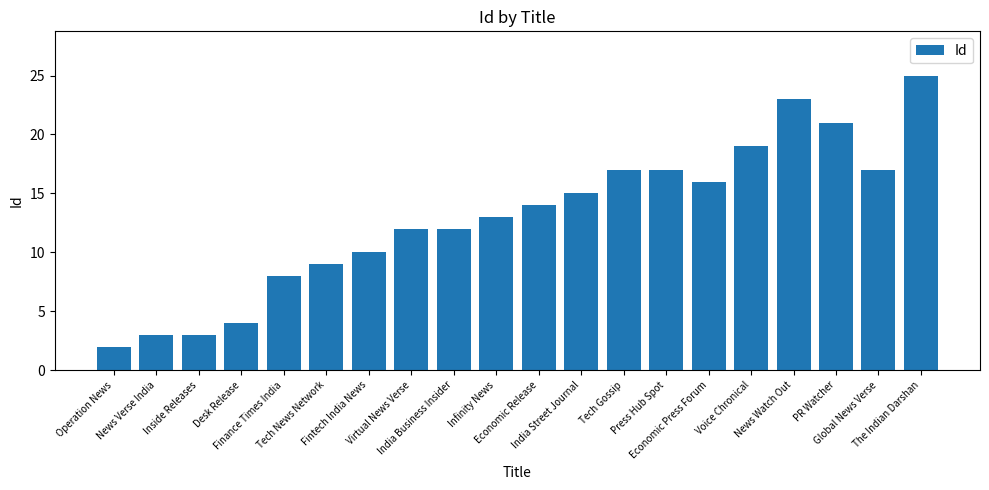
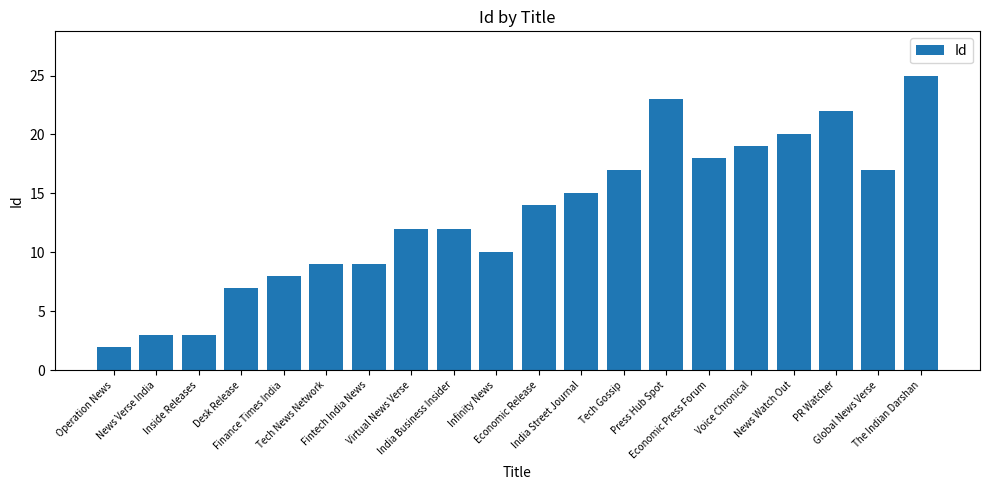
  {
    "Operation News": 2,
    "News Verse India": 3,
    "Inside Releases": 3,
-   "Desk Release": 4,
+   "Desk Release": 7,
    "Finance Times India": 8,
    "Tech News Network": 9,
-   "Fintech India News": 10,
+   "Fintech India News": 9,
    "Virtual News Verse": 12,
    "India Business Insider": 12,
-   "Infinity News": 13,
+   "Infinity News": 10,
    "Economic Release": 14,
    "India Street Journal": 15,
    "Tech Gossip": 17,
-   "Press Hub Spot": 17,
-   "Economic Press Forum": 16,
+   "Press Hub Spot": 23,
+   "Economic Press Forum": 18,
    "Voice Chronical": 19,
-   "News Watch Out": 23,
-   "PR Watcher": 21,
+   "News Watch Out": 20,
+   "PR Watcher": 22,
    "Global News Verse": 17,
    "The Indian Darshan": 25
  }
